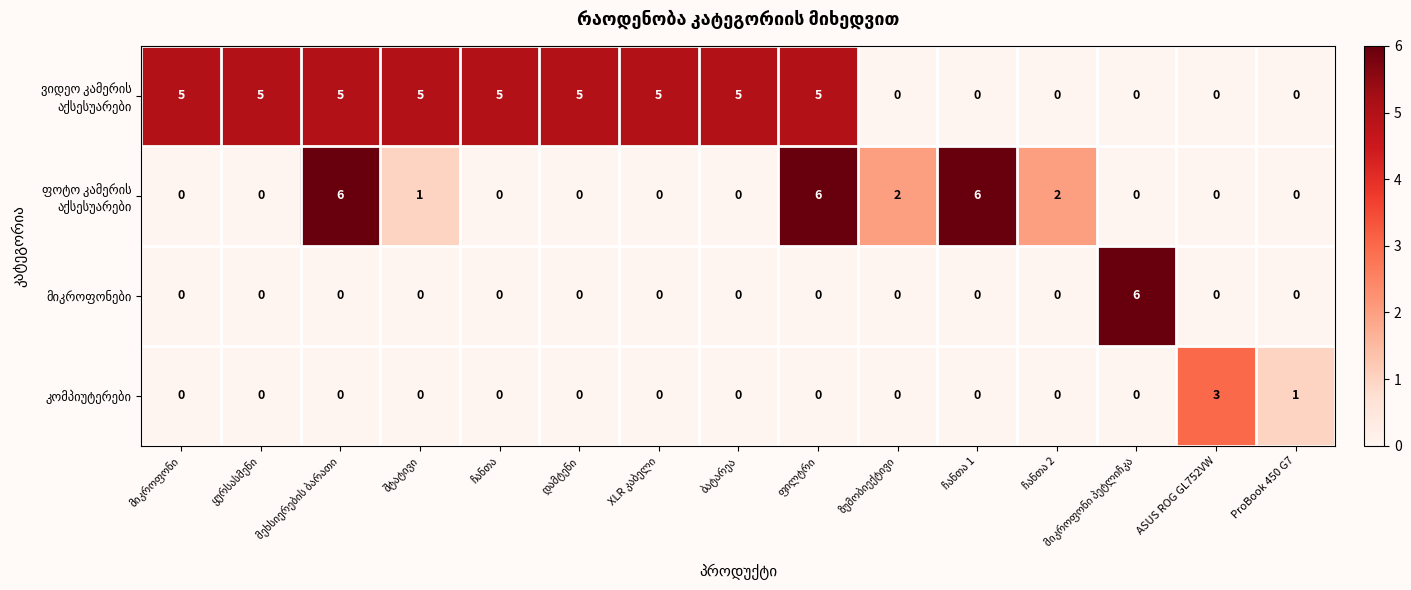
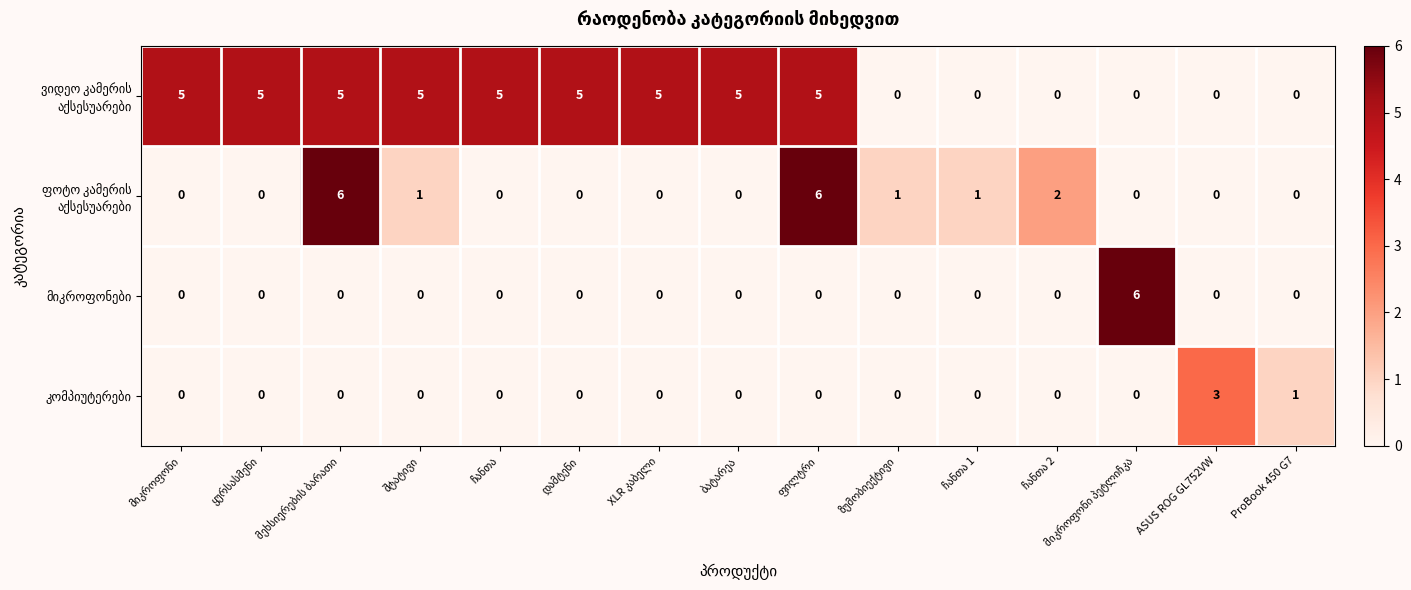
  {
    "ვიდეო კამერის აქსესუარები": {
      "მიკროფონი": 5,
      "ყურსასმენი": 5,
      "მეხსიერების ბარათი": 5,
      "შტატივი": 5,
      "ჩანთა": 5,
      "დამტენი": 5,
      "XLR კაბელი": 5,
      "ბატარეა": 5,
      "ფილტრი": 5,
      "ზუმობიექტივი": 0,
      "ჩანთა 1": 0,
      "ჩანთა 2": 0,
      "მიკროფონი პეტლიჩკა": 0,
      "ASUS ROG GL752VW": 0,
      "ProBook 450 G7": 0
    },
    "ფოტო კამერის აქსესუარები": {
      "მიკროფონი": 0,
      "ყურსასმენი": 0,
      "მეხსიერების ბარათი": 6,
      "შტატივი": 1,
      "ჩანთა": 0,
      "დამტენი": 0,
      "XLR კაბელი": 0,
      "ბატარეა": 0,
      "ფილტრი": 6,
-     "ზუმობიექტივი": 2,
-     "ჩანთა 1": 6,
+     "ზუმობიექტივი": 1,
+     "ჩანთა 1": 1,
      "ჩანთა 2": 2,
      "მიკროფონი პეტლიჩკა": 0,
      "ASUS ROG GL752VW": 0,
      "ProBook 450 G7": 0
    },
    "მიკროფონები": {
      "მიკროფონი": 0,
      "ყურსასმენი": 0,
      "მეხსიერების ბარათი": 0,
      "შტატივი": 0,
      "ჩანთა": 0,
      "დამტენი": 0,
      "XLR კაბელი": 0,
      "ბატარეა": 0,
      "ფილტრი": 0,
      "ზუმობიექტივი": 0,
      "ჩანთა 1": 0,
      "ჩანთა 2": 0,
      "მიკროფონი პეტლიჩკა": 6,
      "ASUS ROG GL752VW": 0,
      "ProBook 450 G7": 0
    },
    "კომპიუტერები": {
      "მიკროფონი": 0,
      "ყურსასმენი": 0,
      "მეხსიერების ბარათი": 0,
      "შტატივი": 0,
      "ჩანთა": 0,
      "დამტენი": 0,
      "XLR კაბელი": 0,
      "ბატარეა": 0,
      "ფილტრი": 0,
      "ზუმობიექტივი": 0,
      "ჩანთა 1": 0,
      "ჩანთა 2": 0,
      "მიკროფონი პეტლიჩკა": 0,
      "ASUS ROG GL752VW": 3,
      "ProBook 450 G7": 1
    }
  }
